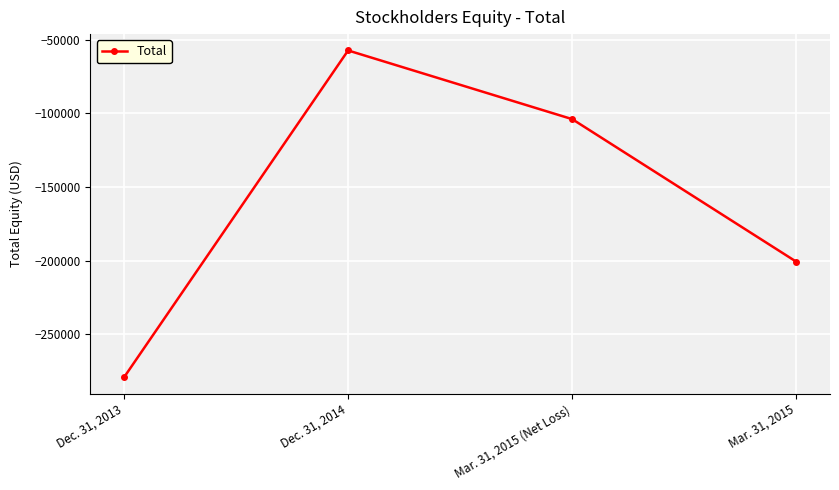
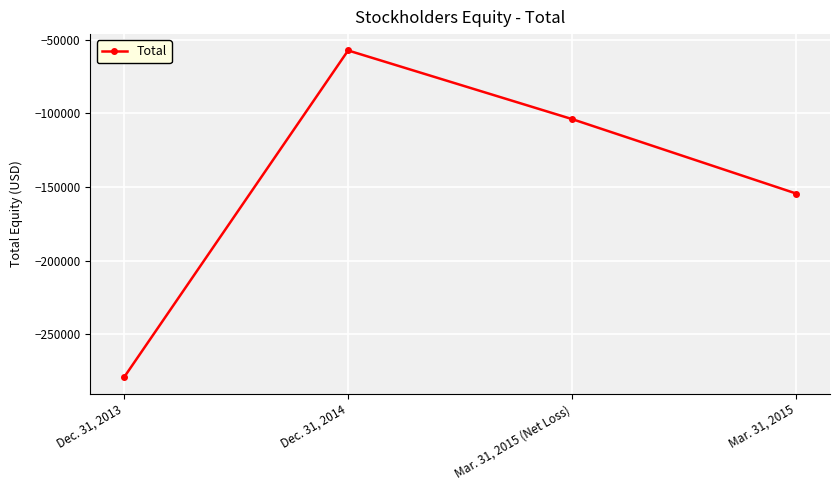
  {
    "Dec. 31, 2013": -279000,
    "Dec. 31, 2014": -57000,
    "Mar. 31, 2015 (Net Loss)": -104000,
-   "Mar. 31, 2015": -201000
+   "Mar. 31, 2015": -154000
  }
